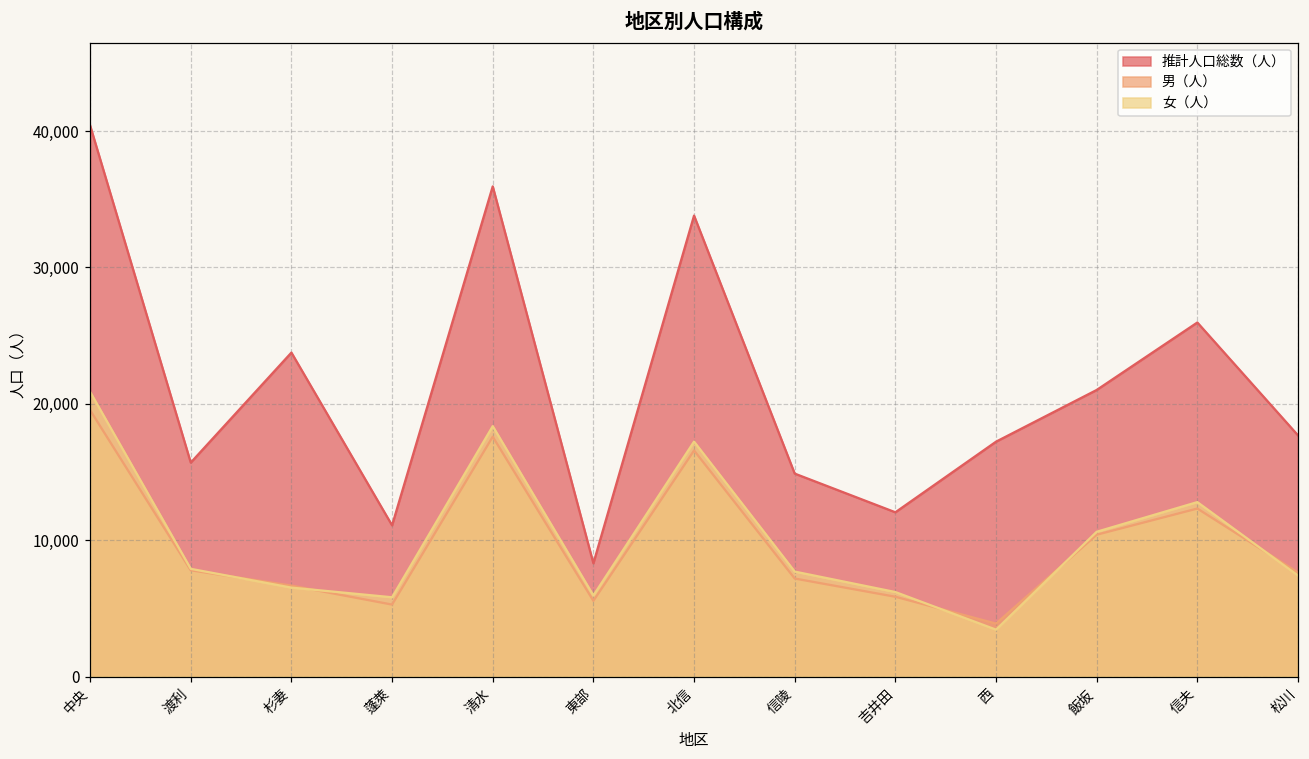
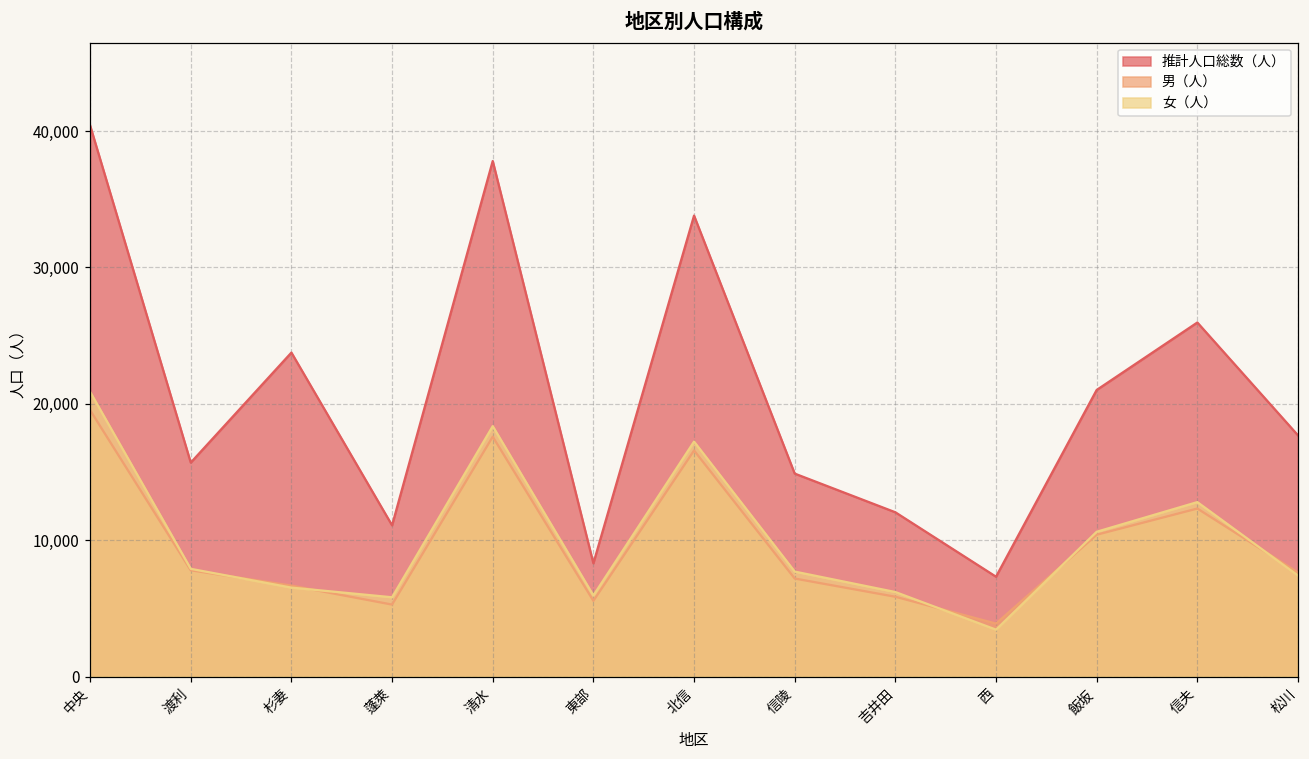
  {
    "推計人口総数（人）": {
      "中央": "40,400",
      "渡利": "15,700",
      "杉妻": "23,800",
      "蓬萊": "11,100",
-     "清水": "35,900",
+     "清水": "37,800",
      "東部": "8,300",
      "北信": "33,800",
      "信陵": "14,900",
      "吉井田": "12,000",
-     "西": "17,200",
+     "西": "7,300",
      "飯坂": "21,000",
      "信夫": "26,000",
      "松川": "17,700"
    }
  }
